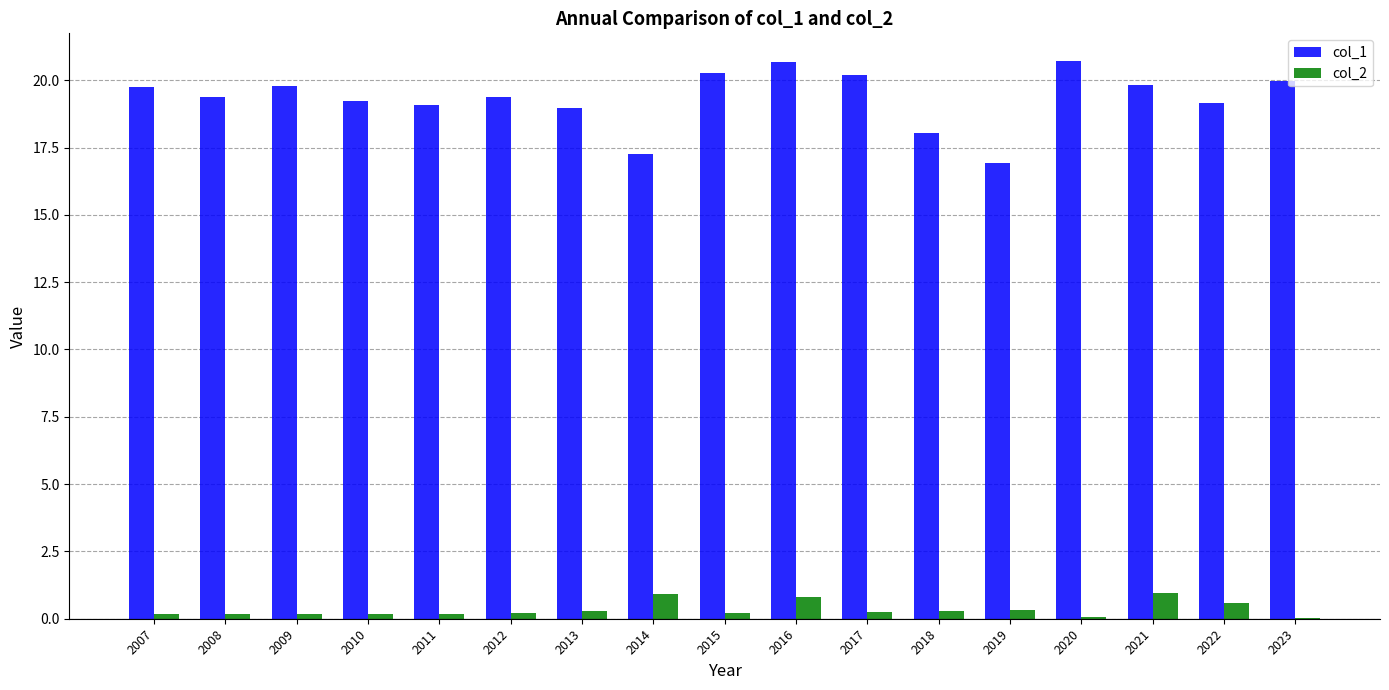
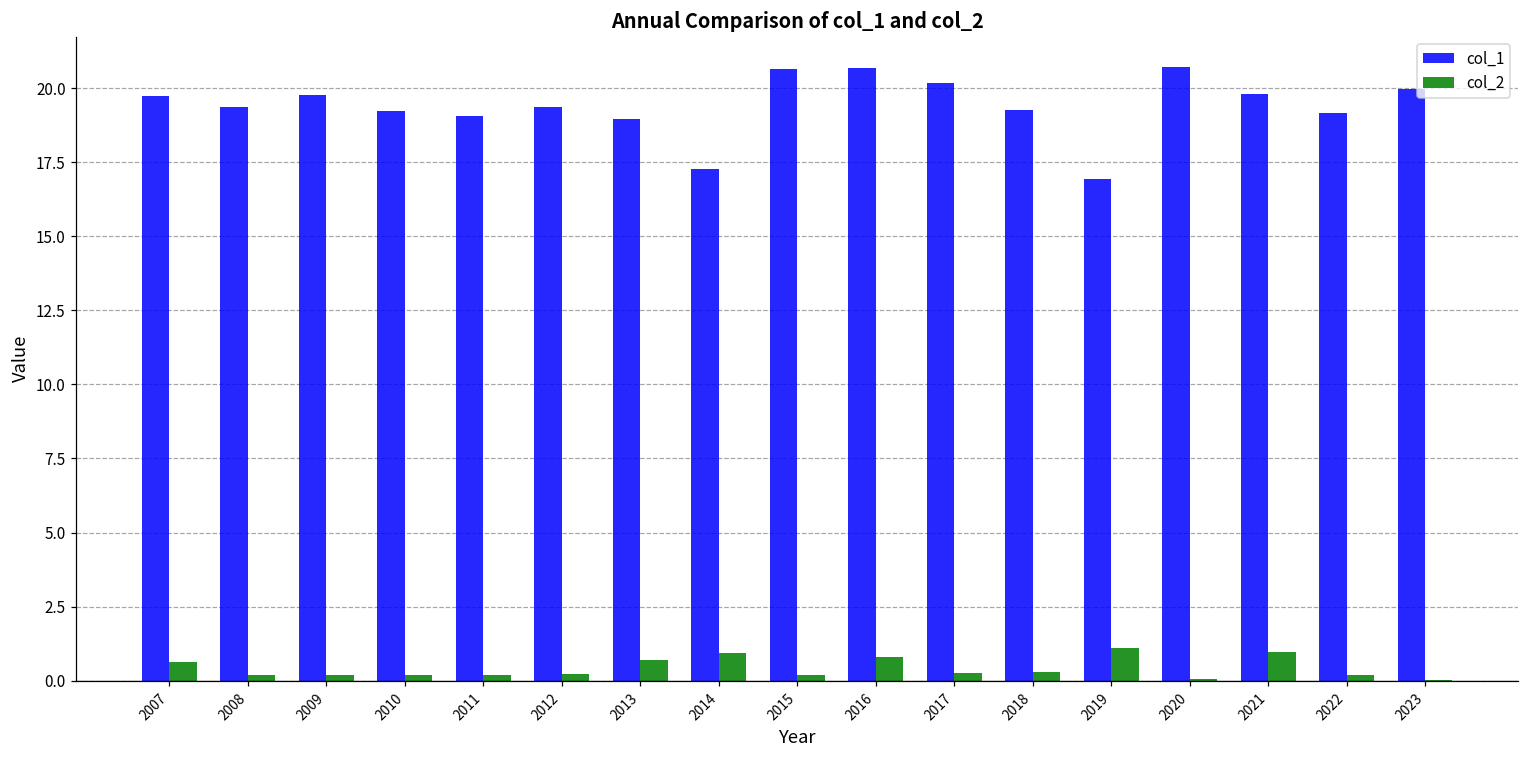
  {
    "col_1": {
      "2007": 19.7,
      "2008": 19.4,
      "2009": 19.8,
      "2010": 19.2,
      "2011": 19.1,
      "2012": 19.4,
      "2013": 19.0,
      "2014": 17.3,
-     "2015": 20.3,
+     "2015": 20.6,
      "2016": 20.7,
      "2017": 20.2,
-     "2018": 18.0,
+     "2018": 19.3,
      "2019": 16.9,
      "2020": 20.7,
      "2021": 19.8,
      "2022": 19.2,
      "2023": 20.0
    },
    "col_2": {
-     "2007": 0.2,
+     "2007": 0.6,
      "2008": 0.2,
      "2009": 0.2,
      "2010": 0.2,
      "2011": 0.2,
      "2012": 0.2,
-     "2013": 0.3,
+     "2013": 0.7,
      "2014": 0.9,
      "2015": 0.2,
      "2016": 0.8,
      "2017": 0.3,
      "2018": 0.3,
-     "2019": 0.3,
+     "2019": 1.1,
      "2021": 1.0,
-     "2022": 0.6
+     "2022": 0.2
    }
  }
